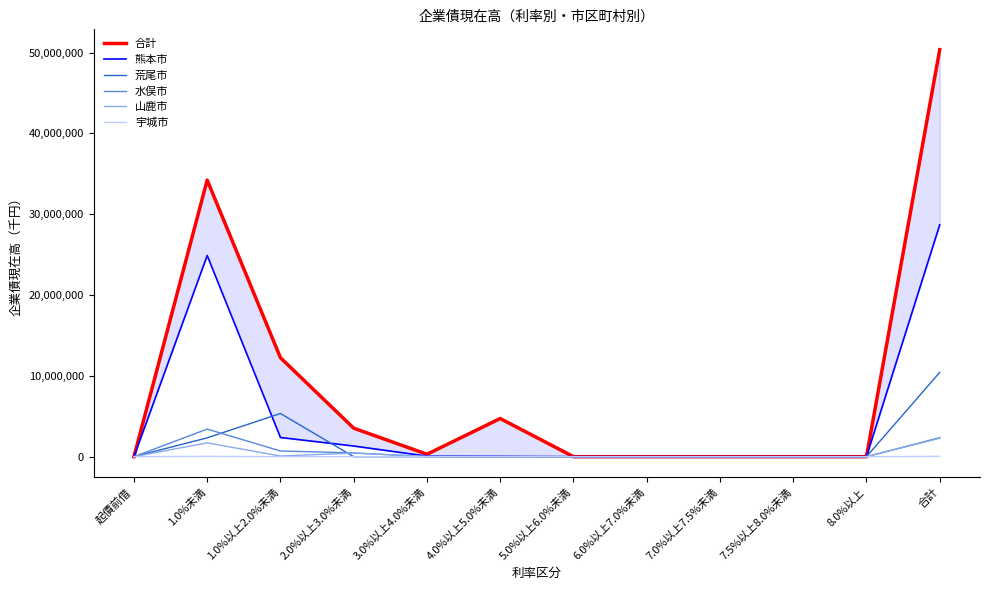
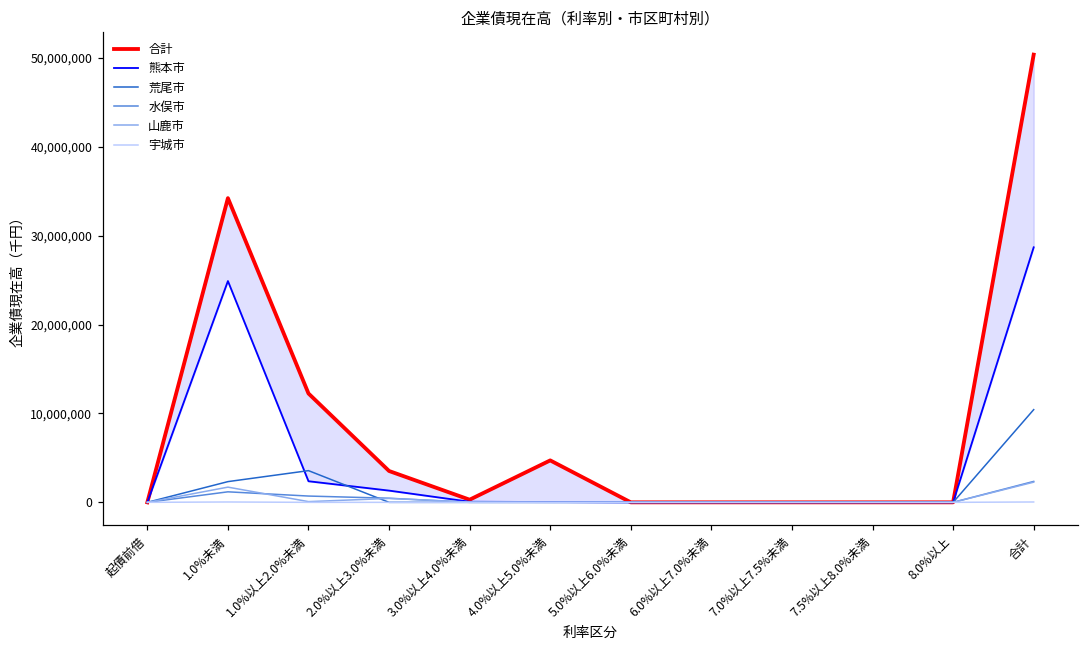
  {
    "合計": {
      "1.0%未満": "34,000,000",
      "1.0%以上2.0%未満": "12,000,000",
      "2.0%以上3.0%未満": "4,000,000",
      "4.0%以上5.0%未満": "5,000,000",
      "合計": "50,000,000"
    },
    "熊本市": {
      "1.0%未満": "25,000,000",
      "1.0%以上2.0%未満": "2,000,000",
      "2.0%以上3.0%未満": "1,000,000",
      "合計": "29,000,000"
    },
    "荒尾市": {
      "1.0%未満": "2,000,000",
-     "1.0%以上2.0%未満": "5,000,000",
+     "1.0%以上2.0%未満": "4,000,000",
      "合計": "10,000,000"
    },
    "水俣市": {
-     "1.0%未満": "3,000,000",
+     "1.0%未満": "1,000,000",
      "1.0%以上2.0%未満": "1,000,000"
    },
    "山鹿市": {
      "1.0%未満": "2,000,000"
    },
    "宇城市": {
      "1.0%未満": "0",
      "合計": "0"
    }
  }
